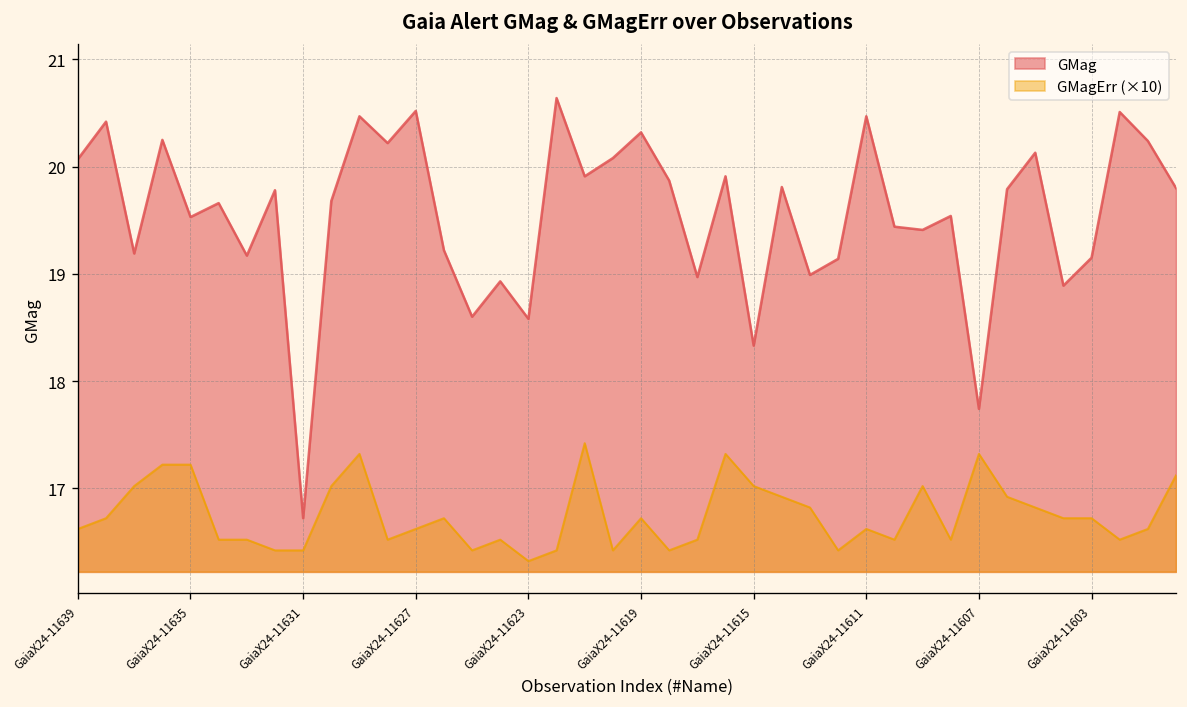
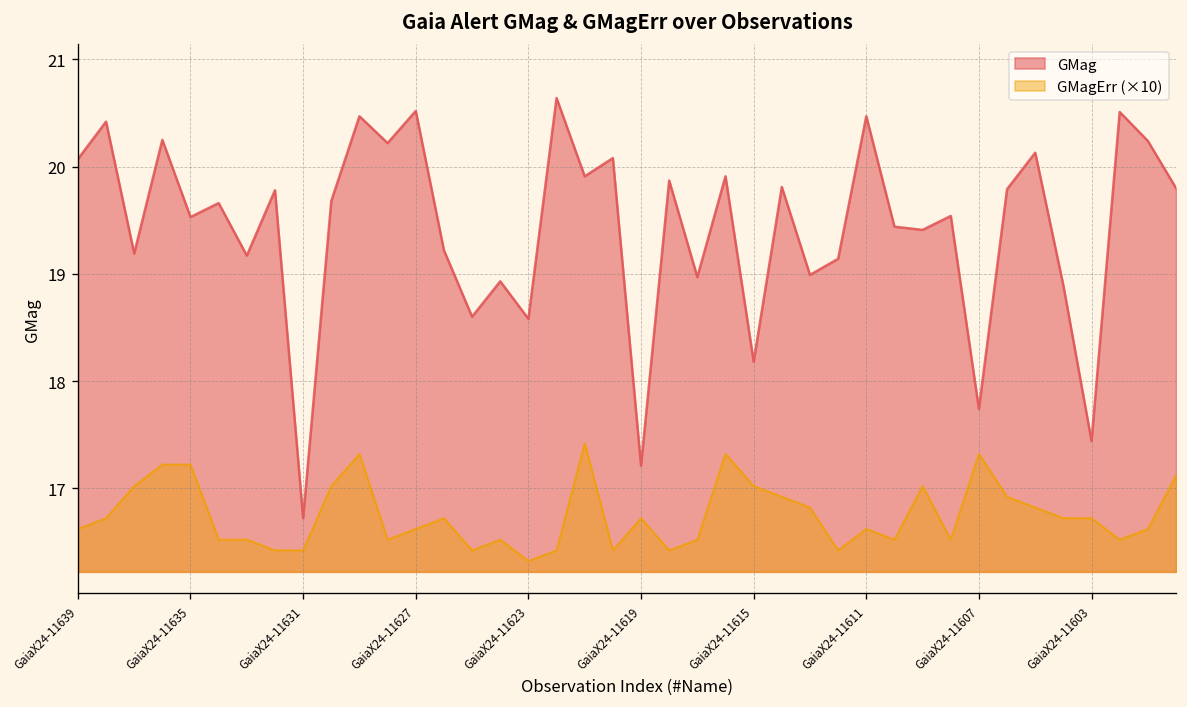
  {
    "GMag": {
      "GaiaX24-11639": 20.1,
      "GaiaX24-11635": 19.5,
      "GaiaX24-11631": 16.7,
      "GaiaX24-11627": 20.5,
      "GaiaX24-11623": 18.6,
-     "GaiaX24-11619": 20.3,
-     "GaiaX24-11615": 18.3,
+     "GaiaX24-11619": 17.2,
+     "GaiaX24-11615": 18.2,
      "GaiaX24-11611": 20.5,
      "GaiaX24-11607": 17.7,
-     "GaiaX24-11603": 19.2
+     "GaiaX24-11603": 17.4
    },
    "GMagErr (×10)": {
      "GaiaX24-11639": 16.6,
      "GaiaX24-11635": 17.2,
      "GaiaX24-11631": 16.4,
      "GaiaX24-11627": 16.6,
      "GaiaX24-11623": 16.3,
      "GaiaX24-11619": 16.7,
      "GaiaX24-11615": 17.0,
      "GaiaX24-11611": 16.6,
      "GaiaX24-11607": 17.3,
      "GaiaX24-11603": 16.7
    }
  }
